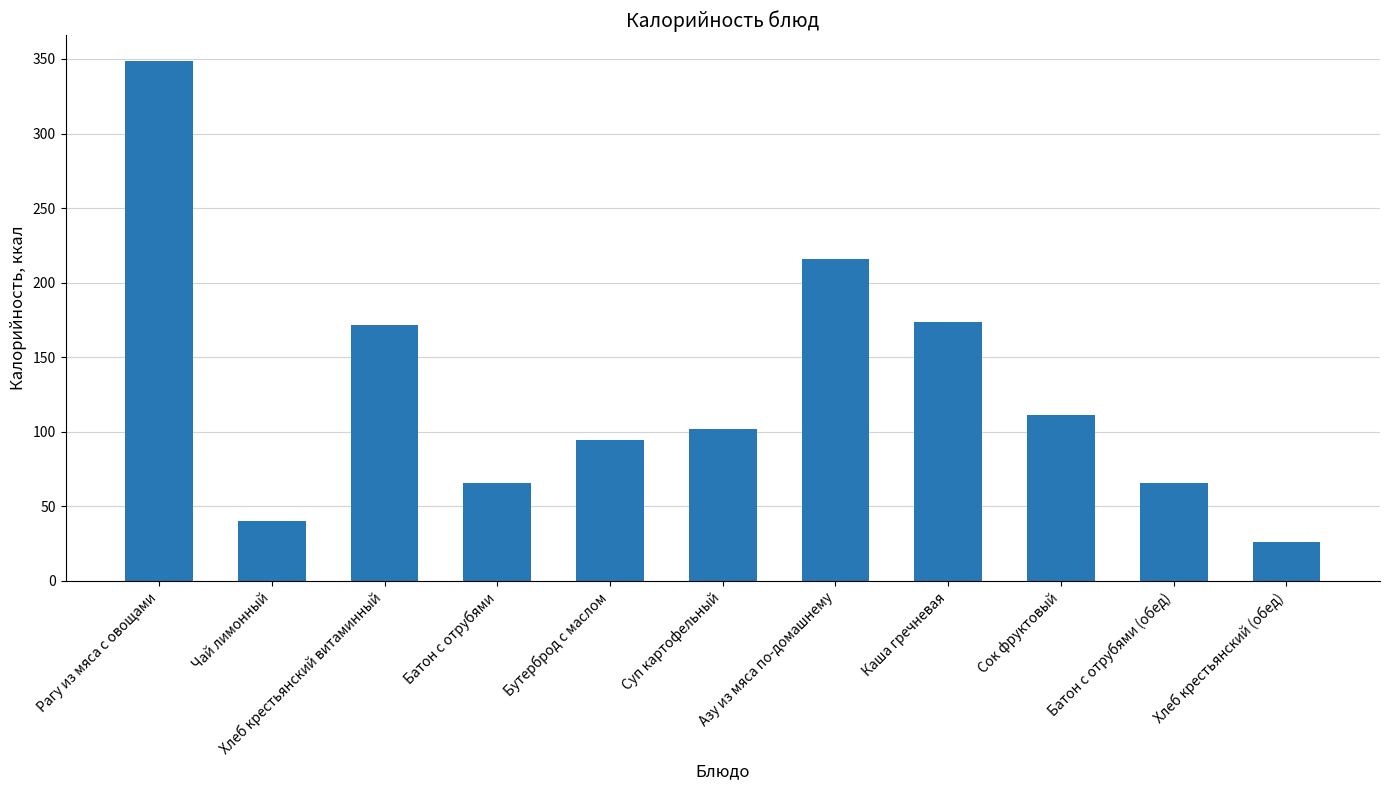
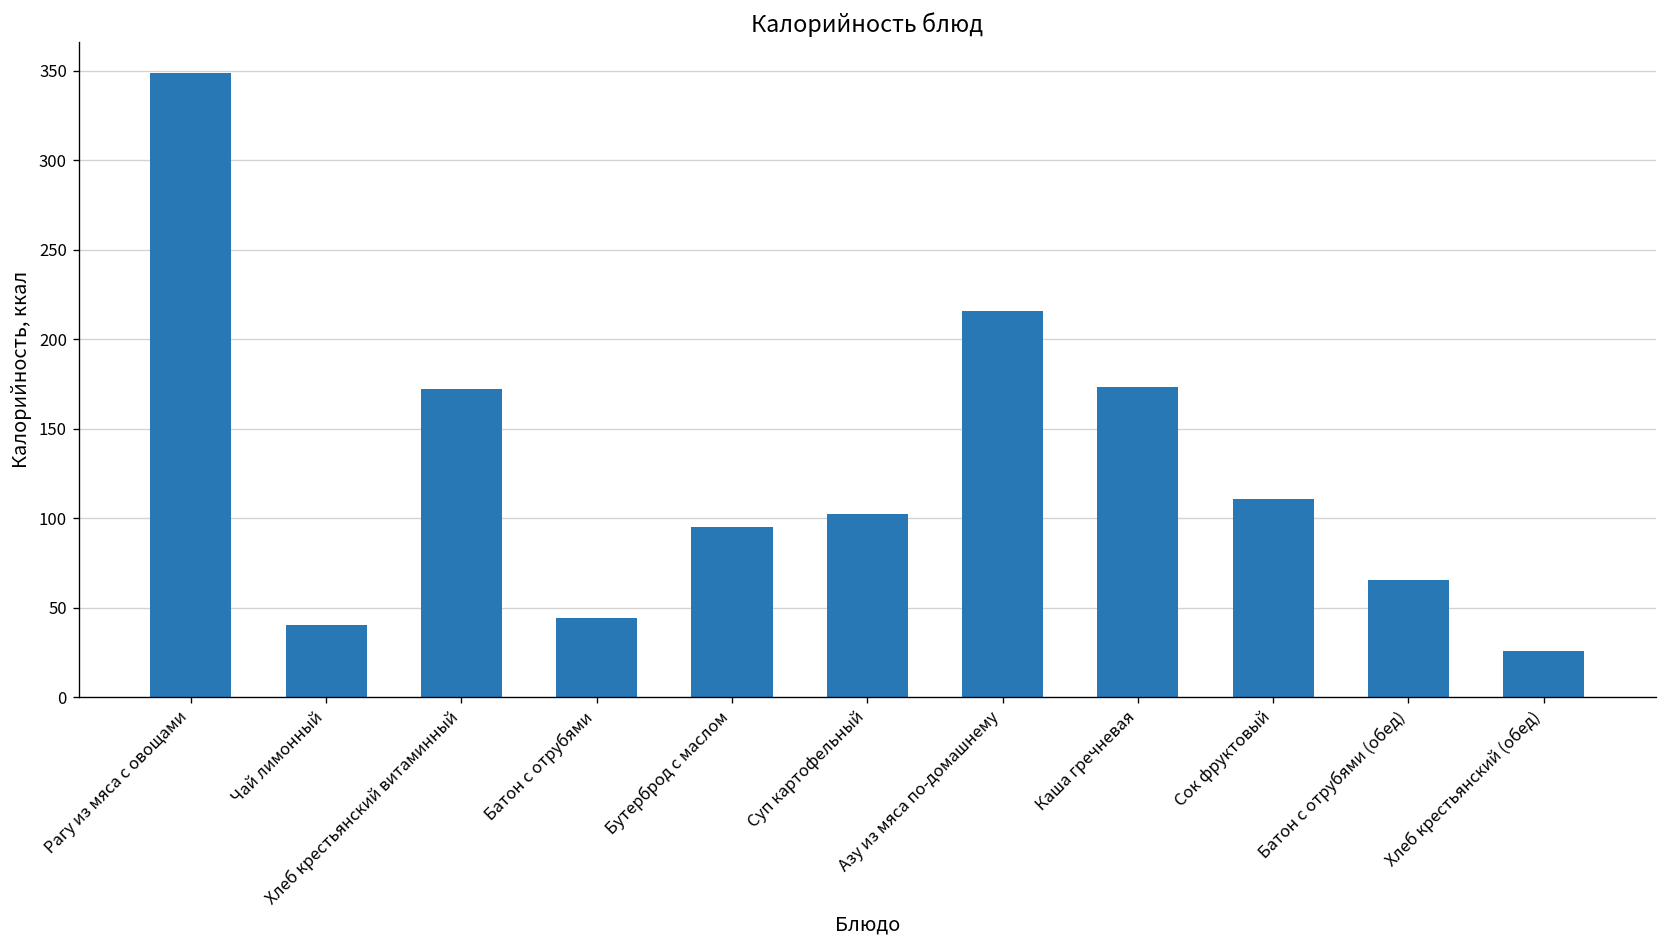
  {
    "Рагу из мяса с овощами": 349,
    "Чай лимонный": 40,
    "Хлеб крестьянский витаминный": 172,
-   "Батон с отрубями": 66,
+   "Батон с отрубями": 44,
    "Бутерброд с маслом": 95,
    "Суп картофельный": 102,
    "Азу из мяса по-домашнему": 216,
    "Каша гречневая": 173,
    "Сок фруктовый": 111,
    "Батон с отрубями (обед)": 66,
    "Хлеб крестьянский (обед)": 26
  }
